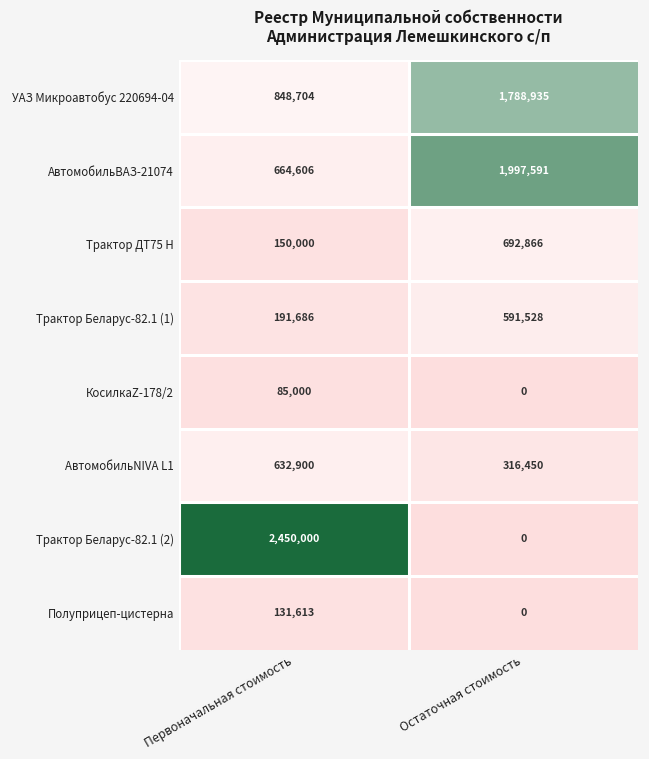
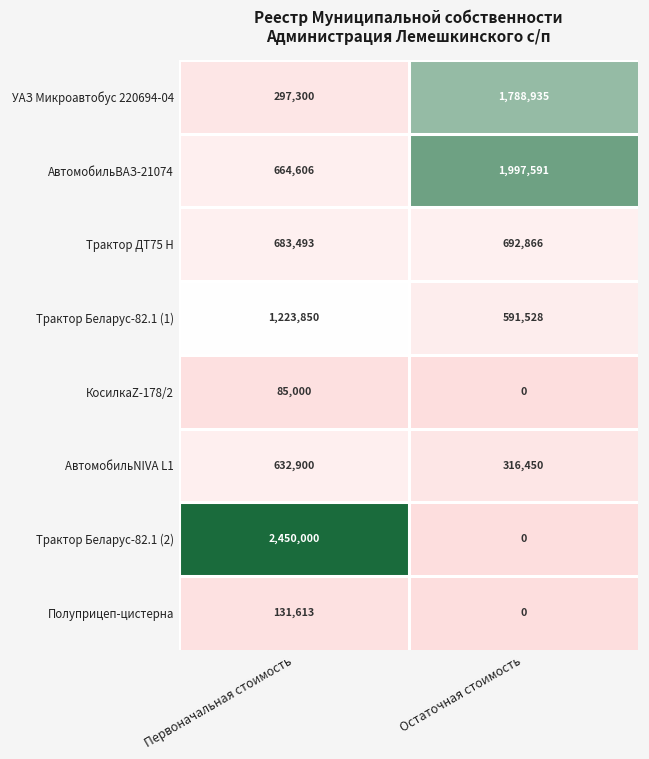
  {
    "УАЗ Микроавтобус 220694-04": {
-     "Первоначальная стоимость": "848,704",
+     "Первоначальная стоимость": "297,300",
      "Остаточная стоимость": "1,788,935"
    },
    "АвтомобильВАЗ-21074": {
      "Первоначальная стоимость": "664,606",
      "Остаточная стоимость": "1,997,591"
    },
    "Трактор ДТ75 Н": {
-     "Первоначальная стоимость": "150,000",
+     "Первоначальная стоимость": "683,493",
      "Остаточная стоимость": "692,866"
    },
    "Трактор Беларус-82.1 (1)": {
-     "Первоначальная стоимость": "191,686",
+     "Первоначальная стоимость": "1,223,850",
      "Остаточная стоимость": "591,528"
    },
    "КосилкаZ-178/2": {
      "Первоначальная стоимость": "85,000",
      "Остаточная стоимость": "0"
    },
    "АвтомобильNIVA L1": {
      "Первоначальная стоимость": "632,900",
      "Остаточная стоимость": "316,450"
    },
    "Трактор Беларус-82.1 (2)": {
      "Первоначальная стоимость": "2,450,000",
      "Остаточная стоимость": "0"
    },
    "Полуприцеп-цистерна": {
      "Первоначальная стоимость": "131,613",
      "Остаточная стоимость": "0"
    }
  }
